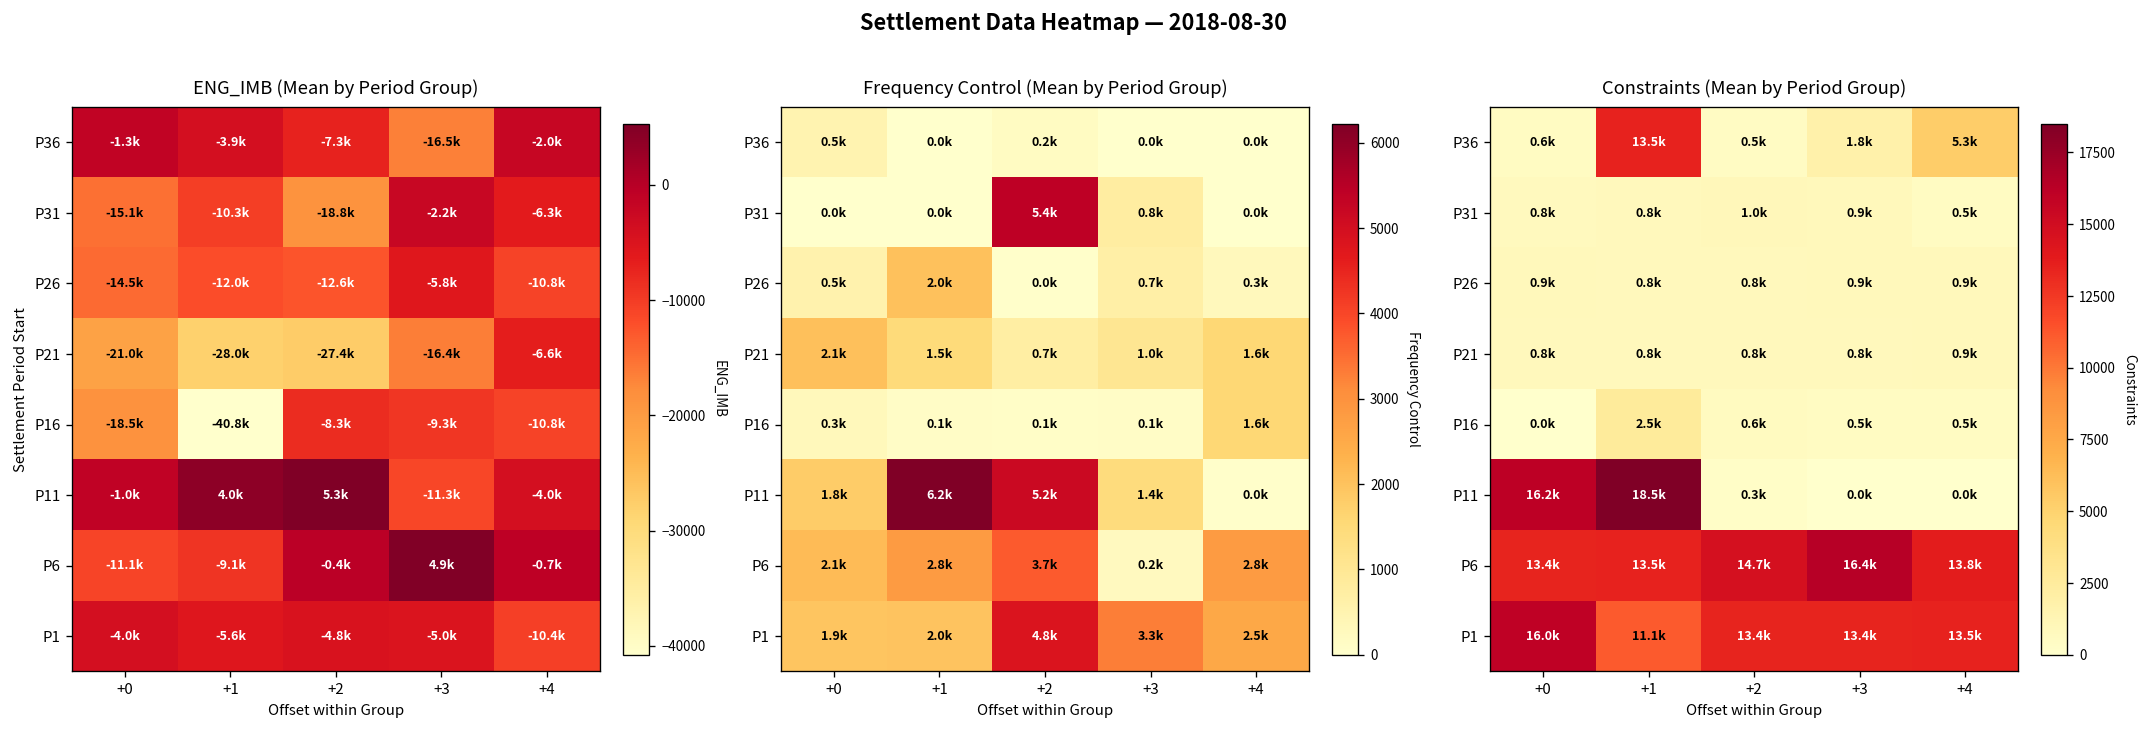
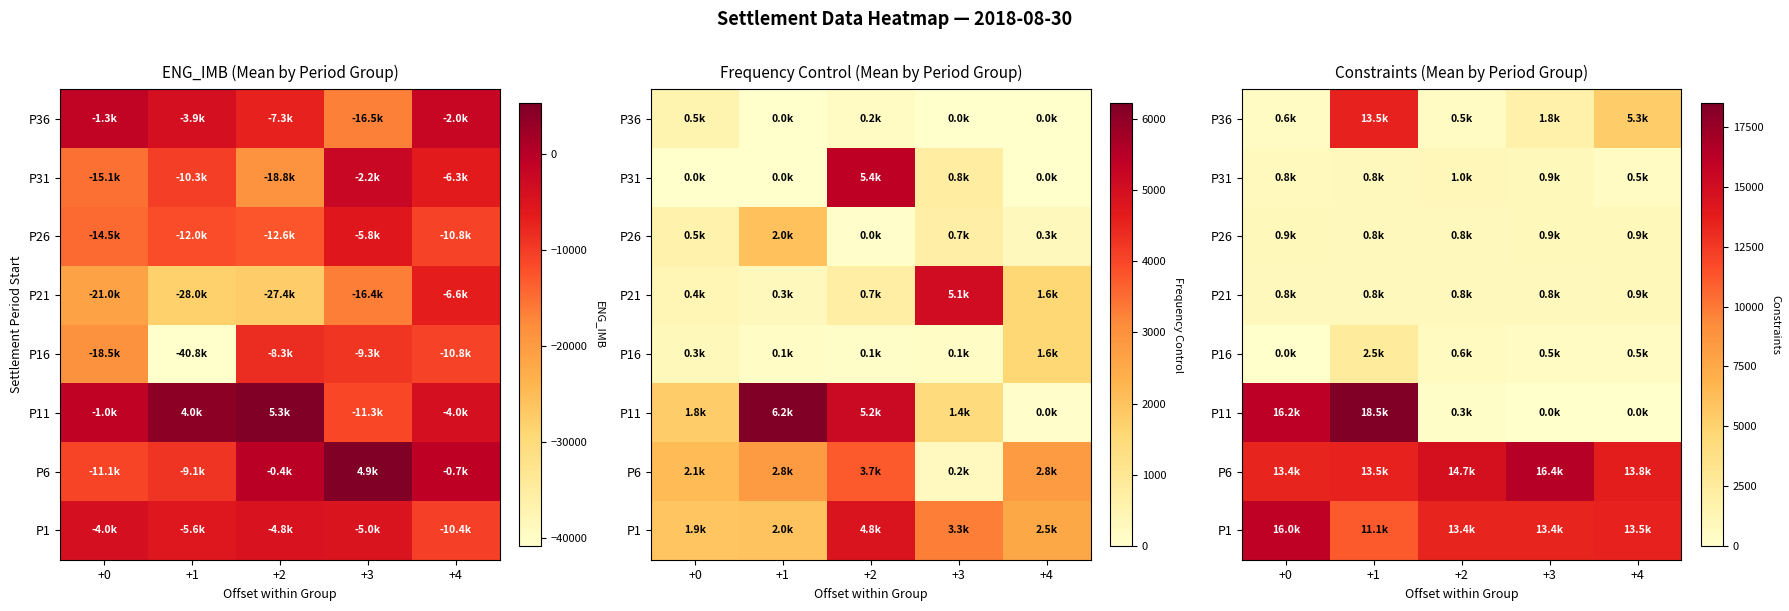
  {
    "ENG_IMB (Mean by Period Group)": {
      "P36": {
        "+0": "-1.3k",
        "+1": "-3.9k",
        "+2": "-7.3k",
        "+3": "-16.5k",
        "+4": "-2.0k"
      },
      "P31": {
        "+0": "-15.1k",
        "+1": "-10.3k",
        "+2": "-18.8k",
        "+3": "-2.2k",
        "+4": "-6.3k"
      },
      "P26": {
        "+0": "-14.5k",
        "+1": "-12.0k",
        "+2": "-12.6k",
        "+3": "-5.8k",
        "+4": "-10.8k"
      },
      "P21": {
        "+0": "-21.0k",
        "+1": "-28.0k",
        "+2": "-27.4k",
        "+3": "-16.4k",
        "+4": "-6.6k"
      },
      "P16": {
        "+0": "-18.5k",
        "+1": "-40.8k",
        "+2": "-8.3k",
        "+3": "-9.3k",
        "+4": "-10.8k"
      },
      "P11": {
        "+0": "-1.0k",
        "+1": "4.0k",
        "+2": "5.3k",
        "+3": "-11.3k",
        "+4": "-4.0k"
      },
      "P6": {
        "+0": "-11.1k",
        "+1": "-9.1k",
        "+2": "-0.4k",
        "+3": "4.9k",
        "+4": "-0.7k"
      },
      "P1": {
        "+0": "-4.0k",
        "+1": "-5.6k",
        "+2": "-4.8k",
        "+3": "-5.0k",
        "+4": "-10.4k"
      }
    },
    "Frequency Control (Mean by Period Group)": {
      "P36": {
        "+0": "0.5k",
        "+1": "0.0k",
        "+2": "0.2k",
        "+3": "0.0k",
        "+4": "0.0k"
      },
      "P31": {
        "+0": "0.0k",
        "+1": "0.0k",
        "+2": "5.4k",
        "+3": "0.8k",
        "+4": "0.0k"
      },
      "P26": {
        "+0": "0.5k",
        "+1": "2.0k",
        "+2": "0.0k",
        "+3": "0.7k",
        "+4": "0.3k"
      },
      "P21": {
-       "+0": "2.1k",
-       "+1": "1.5k",
+       "+0": "0.4k",
+       "+1": "0.3k",
        "+2": "0.7k",
-       "+3": "1.0k",
+       "+3": "5.1k",
        "+4": "1.6k"
      },
      "P16": {
        "+0": "0.3k",
        "+1": "0.1k",
        "+2": "0.1k",
        "+3": "0.1k",
        "+4": "1.6k"
      },
      "P11": {
        "+0": "1.8k",
        "+1": "6.2k",
        "+2": "5.2k",
        "+3": "1.4k",
        "+4": "0.0k"
      },
      "P6": {
        "+0": "2.1k",
        "+1": "2.8k",
        "+2": "3.7k",
        "+3": "0.2k",
        "+4": "2.8k"
      },
      "P1": {
        "+0": "1.9k",
        "+1": "2.0k",
        "+2": "4.8k",
        "+3": "3.3k",
        "+4": "2.5k"
      }
    },
    "Constraints (Mean by Period Group)": {
      "P36": {
        "+0": "0.6k",
        "+1": "13.5k",
        "+2": "0.5k",
        "+3": "1.8k",
        "+4": "5.3k"
      },
      "P31": {
        "+0": "0.8k",
        "+1": "0.8k",
        "+2": "1.0k",
        "+3": "0.9k",
        "+4": "0.5k"
      },
      "P26": {
        "+0": "0.9k",
        "+1": "0.8k",
        "+2": "0.8k",
        "+3": "0.9k",
        "+4": "0.9k"
      },
      "P21": {
        "+0": "0.8k",
        "+1": "0.8k",
        "+2": "0.8k",
        "+3": "0.8k",
        "+4": "0.9k"
      },
      "P16": {
        "+0": "0.0k",
        "+1": "2.5k",
        "+2": "0.6k",
        "+3": "0.5k",
        "+4": "0.5k"
      },
      "P11": {
        "+0": "16.2k",
        "+1": "18.5k",
        "+2": "0.3k",
        "+3": "0.0k",
        "+4": "0.0k"
      },
      "P6": {
        "+0": "13.4k",
        "+1": "13.5k",
        "+2": "14.7k",
        "+3": "16.4k",
        "+4": "13.8k"
      },
      "P1": {
        "+0": "16.0k",
        "+1": "11.1k",
        "+2": "13.4k",
        "+3": "13.4k",
        "+4": "13.5k"
      }
    }
  }
